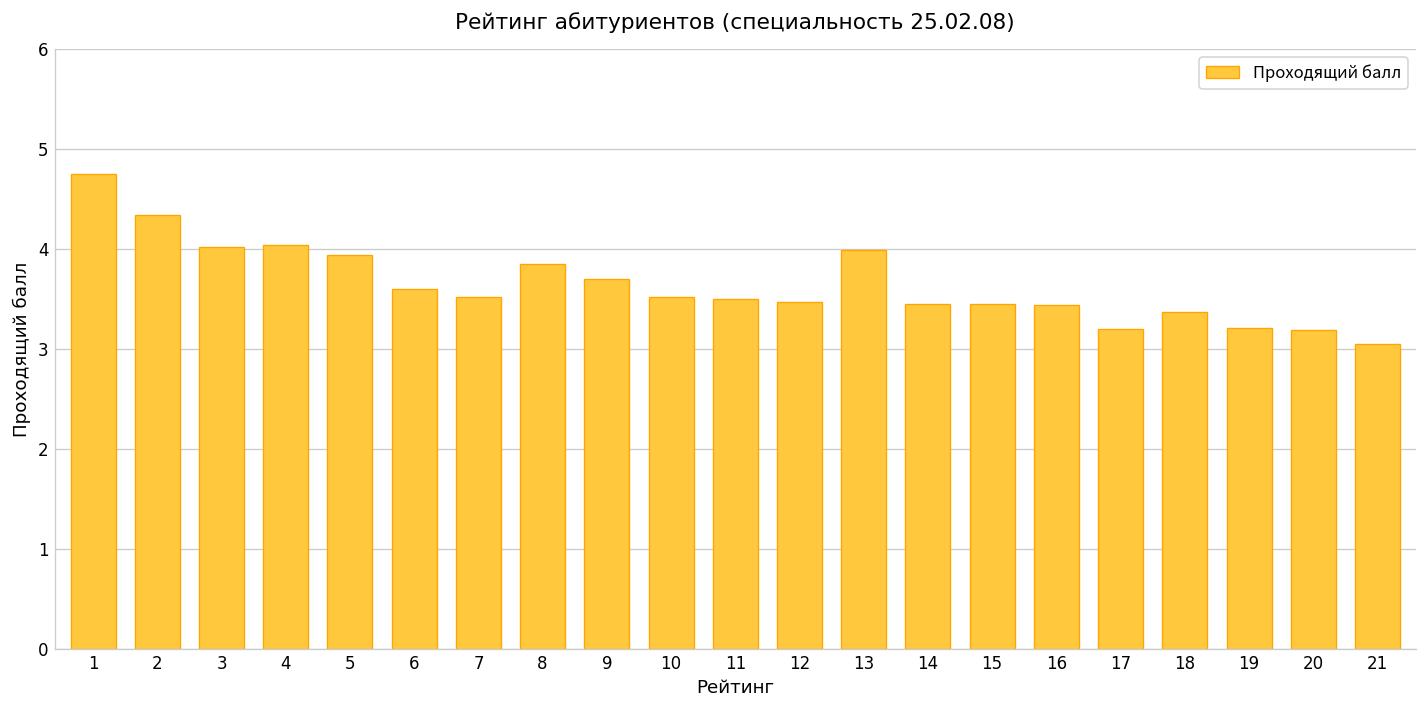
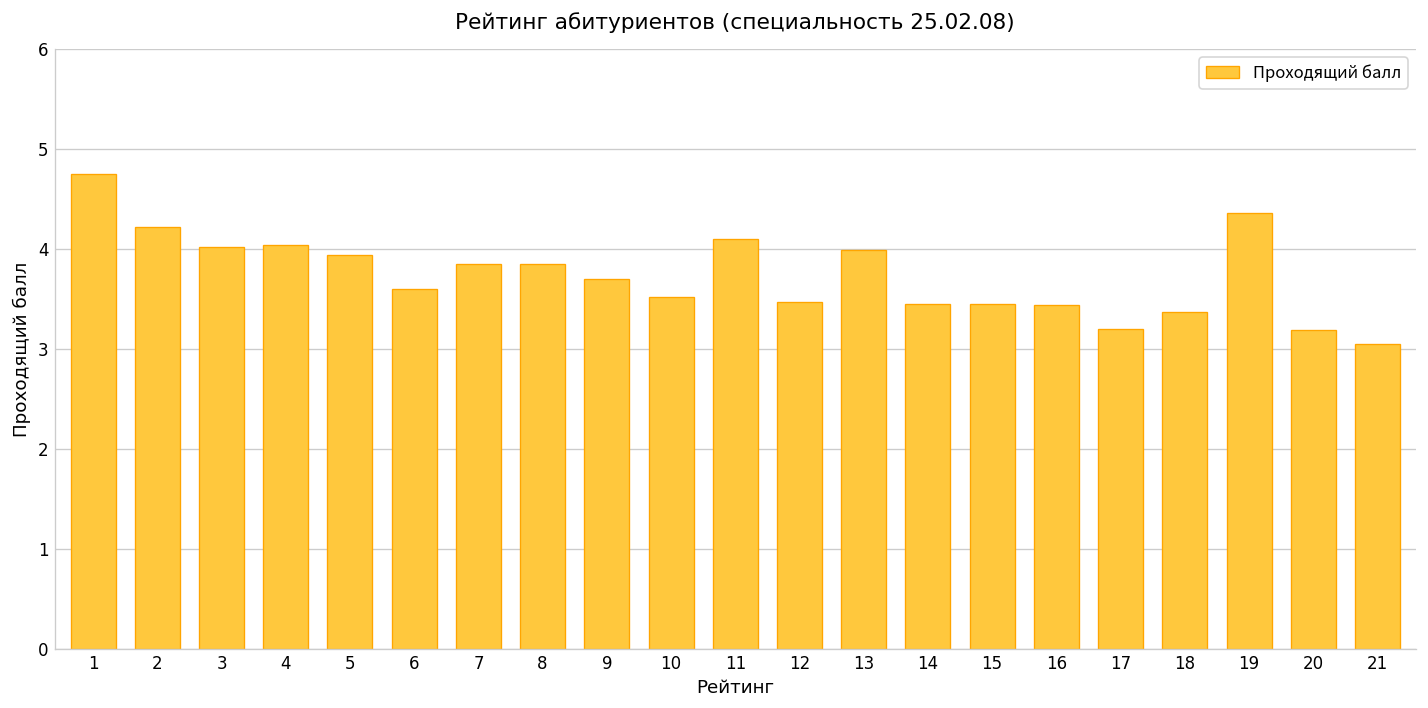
  {
    "1": 4.8,
-   "2": 4.3,
+   "2": 4.2,
    "3": 4.0,
    "4": 4.0,
    "5": 3.9,
    "6": 3.6,
-   "7": 3.5,
+   "7": 3.9,
    "8": 3.9,
    "9": 3.7,
    "10": 3.5,
-   "11": 3.5,
+   "11": 4.1,
    "12": 3.5,
    "13": 4.0,
    "14": 3.5,
    "15": 3.5,
    "16": 3.4,
    "17": 3.2,
    "18": 3.4,
-   "19": 3.2,
+   "19": 4.4,
    "20": 3.2,
    "21": 3.1
  }
